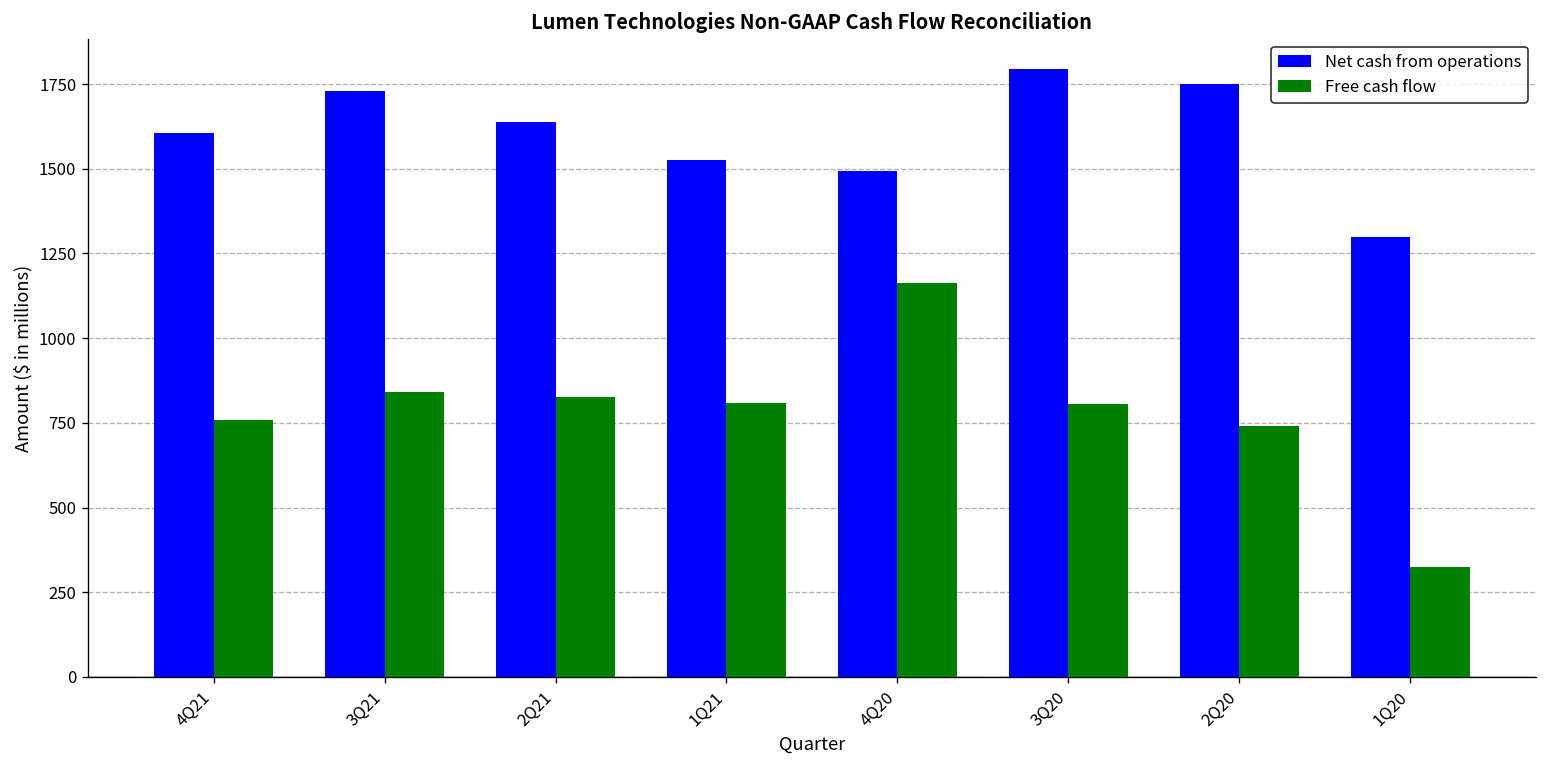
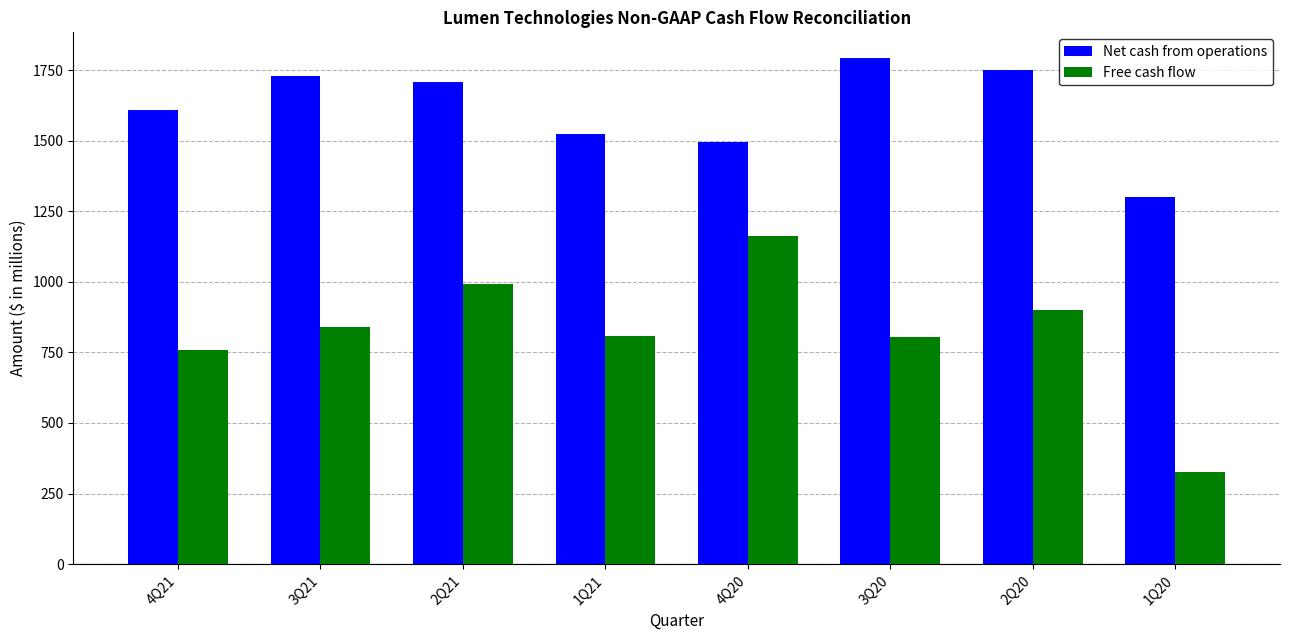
  {
    "Net cash from operations": {
      "4Q21": 1610,
      "3Q21": 1730,
-     "2Q21": 1640,
+     "2Q21": 1710,
      "1Q21": 1530,
      "4Q20": 1490,
      "3Q20": 1790,
      "2Q20": 1750,
      "1Q20": 1300
    },
    "Free cash flow": {
      "4Q21": 760,
      "3Q21": 840,
-     "2Q21": 830,
+     "2Q21": 990,
      "1Q21": 810,
      "4Q20": 1160,
      "3Q20": 810,
-     "2Q20": 740,
+     "2Q20": 900,
      "1Q20": 330
    }
  }
